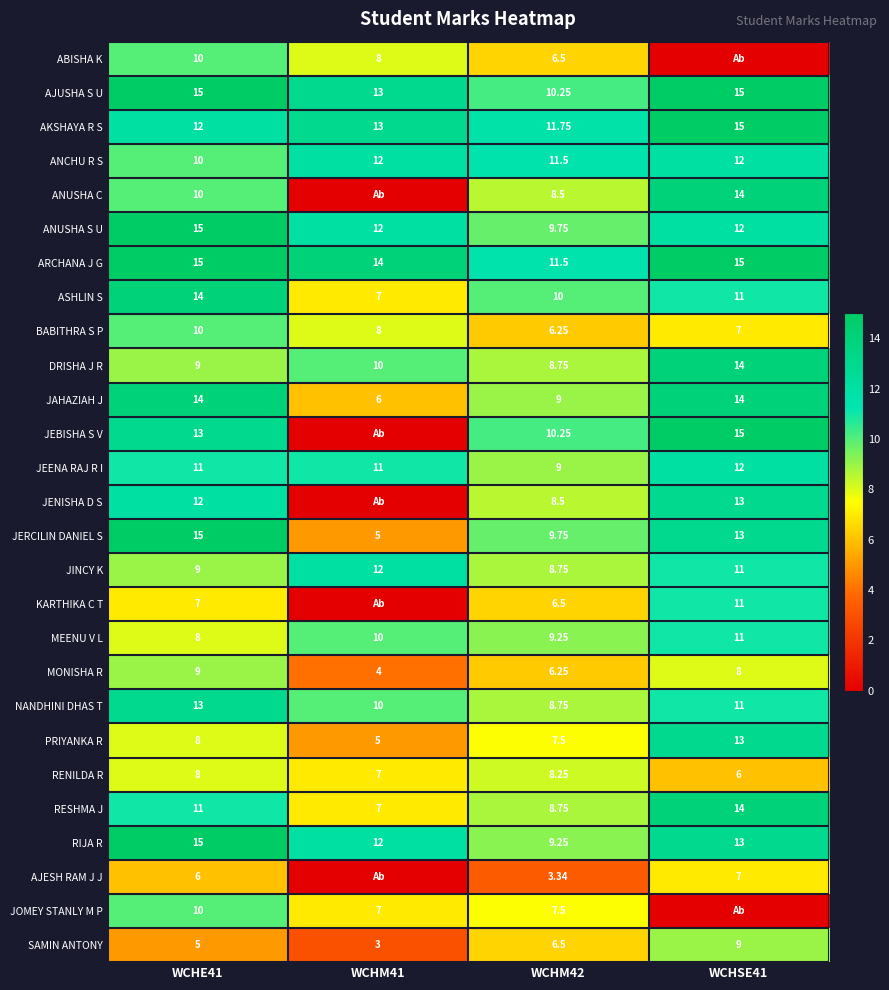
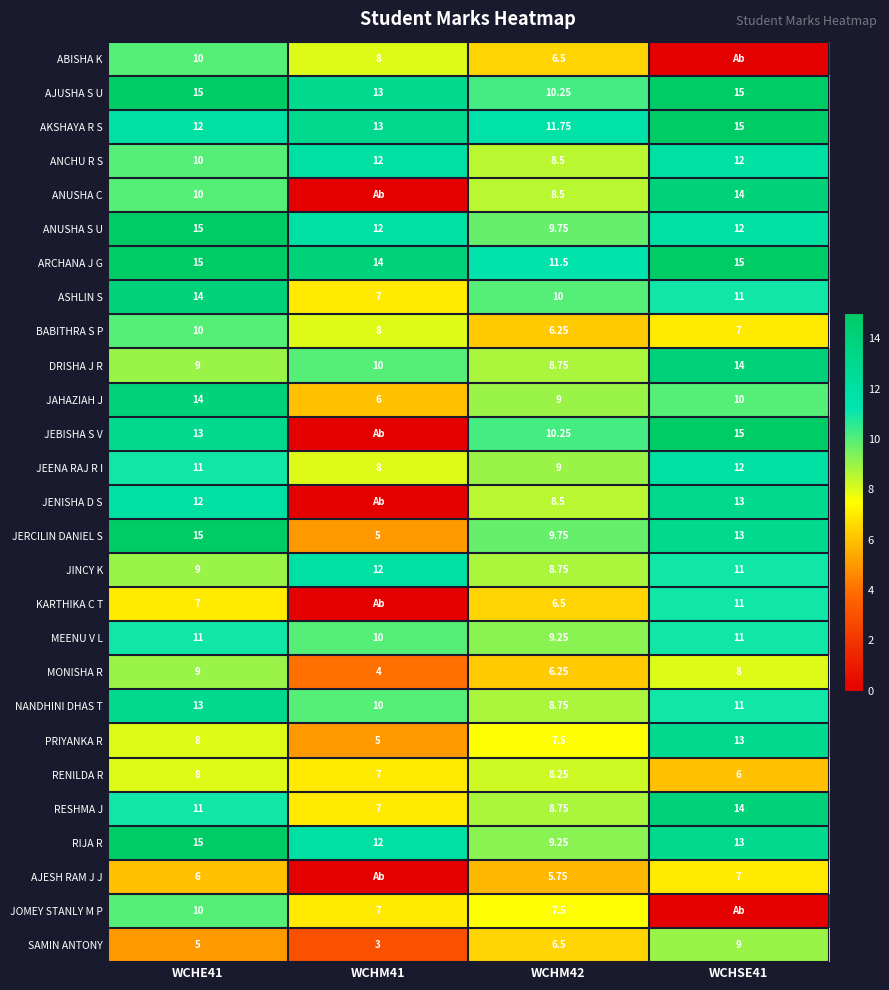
  {
    "ABISHA K": {
      "WCHE41": 10,
      "WCHM41": 8,
      "WCHM42": 6.5
    },
    "AJUSHA S U": {
      "WCHE41": 15,
      "WCHM41": 13,
      "WCHM42": 10.25,
      "WCHSE41": 15
    },
    "AKSHAYA R S": {
      "WCHE41": 12,
      "WCHM41": 13,
      "WCHM42": 11.75,
      "WCHSE41": 15
    },
    "ANCHU R S": {
      "WCHE41": 10,
      "WCHM41": 12,
-     "WCHM42": 11.5,
+     "WCHM42": 8.5,
      "WCHSE41": 12
    },
    "ANUSHA C": {
      "WCHE41": 10,
      "WCHM42": 8.5,
      "WCHSE41": 14
    },
    "ANUSHA S U": {
      "WCHE41": 15,
      "WCHM41": 12,
      "WCHM42": 9.75,
      "WCHSE41": 12
    },
    "ARCHANA J G": {
      "WCHE41": 15,
      "WCHM41": 14,
      "WCHM42": 11.5,
      "WCHSE41": 15
    },
    "ASHLIN S": {
      "WCHE41": 14,
      "WCHM41": 7,
      "WCHM42": 10,
      "WCHSE41": 11
    },
    "BABITHRA S P": {
      "WCHE41": 10,
      "WCHM41": 8,
      "WCHM42": 6.25,
      "WCHSE41": 7
    },
    "DRISHA J R": {
      "WCHE41": 9,
      "WCHM41": 10,
      "WCHM42": 8.75,
      "WCHSE41": 14
    },
    "JAHAZIAH J": {
      "WCHE41": 14,
      "WCHM41": 6,
      "WCHM42": 9,
-     "WCHSE41": 14
+     "WCHSE41": 10
    },
    "JEBISHA S V": {
      "WCHE41": 13,
      "WCHM42": 10.25,
      "WCHSE41": 15
    },
    "JEENA RAJ R I": {
      "WCHE41": 11,
-     "WCHM41": 11,
+     "WCHM41": 8,
      "WCHM42": 9,
      "WCHSE41": 12
    },
    "JENISHA D S": {
      "WCHE41": 12,
      "WCHM42": 8.5,
      "WCHSE41": 13
    },
    "JERCILIN DANIEL S": {
      "WCHE41": 15,
      "WCHM41": 5,
      "WCHM42": 9.75,
      "WCHSE41": 13
    },
    "JINCY K": {
      "WCHE41": 9,
      "WCHM41": 12,
      "WCHM42": 8.75,
      "WCHSE41": 11
    },
    "KARTHIKA C T": {
      "WCHE41": 7,
      "WCHM42": 6.5,
      "WCHSE41": 11
    },
    "MEENU V L": {
-     "WCHE41": 8,
+     "WCHE41": 11,
      "WCHM41": 10,
      "WCHM42": 9.25,
      "WCHSE41": 11
    },
    "MONISHA R": {
      "WCHE41": 9,
      "WCHM41": 4,
      "WCHM42": 6.25,
      "WCHSE41": 8
    },
    "NANDHINI DHAS T": {
      "WCHE41": 13,
      "WCHM41": 10,
      "WCHM42": 8.75,
      "WCHSE41": 11
    },
    "PRIYANKA R": {
      "WCHE41": 8,
      "WCHM41": 5,
      "WCHM42": 7.5,
      "WCHSE41": 13
    },
    "RENILDA R": {
      "WCHE41": 8,
      "WCHM41": 7,
      "WCHM42": 8.25,
      "WCHSE41": 6
    },
    "RESHMA J": {
      "WCHE41": 11,
      "WCHM41": 7,
      "WCHM42": 8.75,
      "WCHSE41": 14
    },
    "RIJA R": {
      "WCHE41": 15,
      "WCHM41": 12,
      "WCHM42": 9.25,
      "WCHSE41": 13
    },
    "AJESH RAM J J": {
      "WCHE41": 6,
-     "WCHM42": 3.34,
+     "WCHM42": 5.75,
      "WCHSE41": 7
    },
    "JOMEY STANLY M P": {
      "WCHE41": 10,
      "WCHM41": 7,
      "WCHM42": 7.5
    },
    "SAMIN ANTONY": {
      "WCHE41": 5,
      "WCHM41": 3,
      "WCHM42": 6.5,
      "WCHSE41": 9
    }
  }
